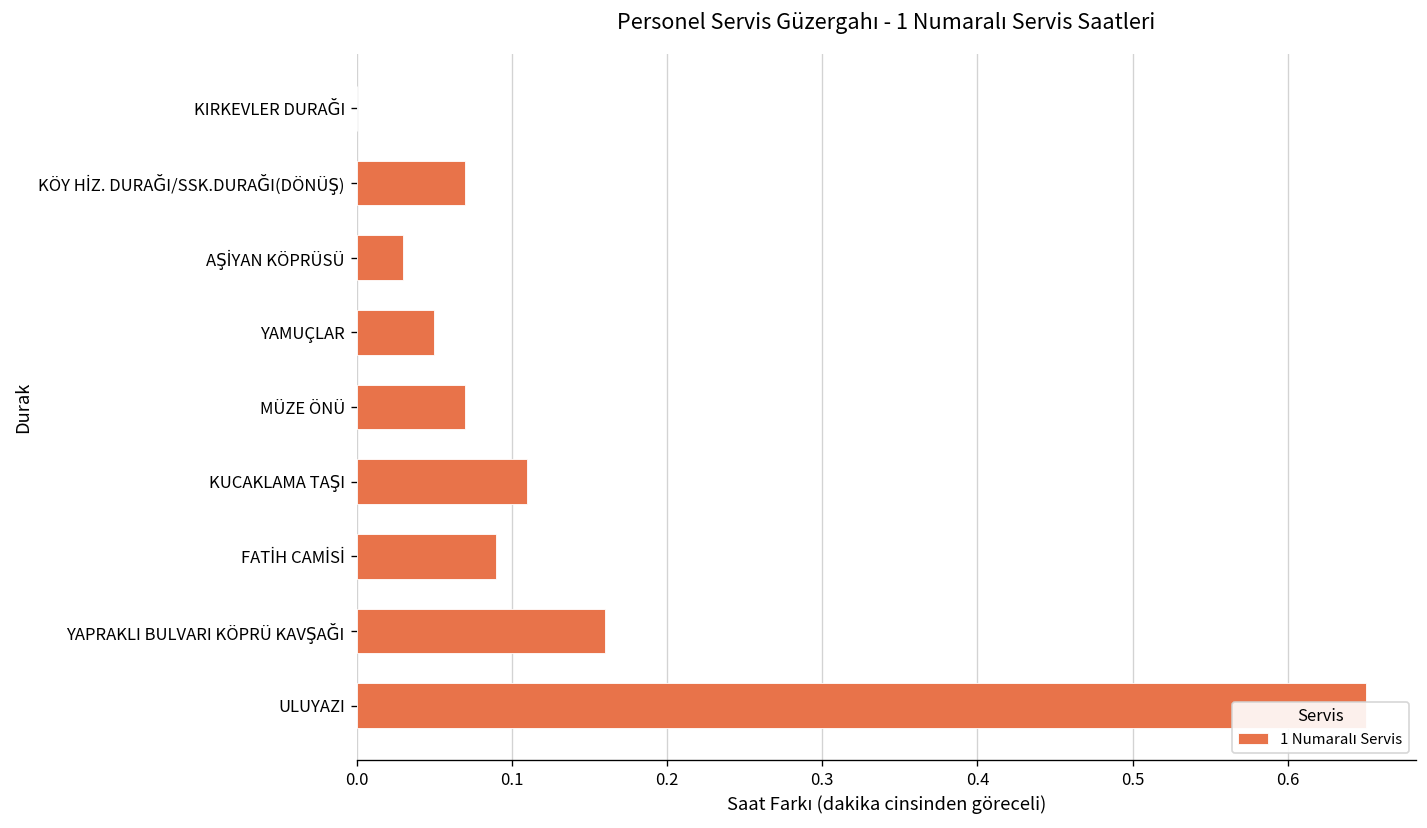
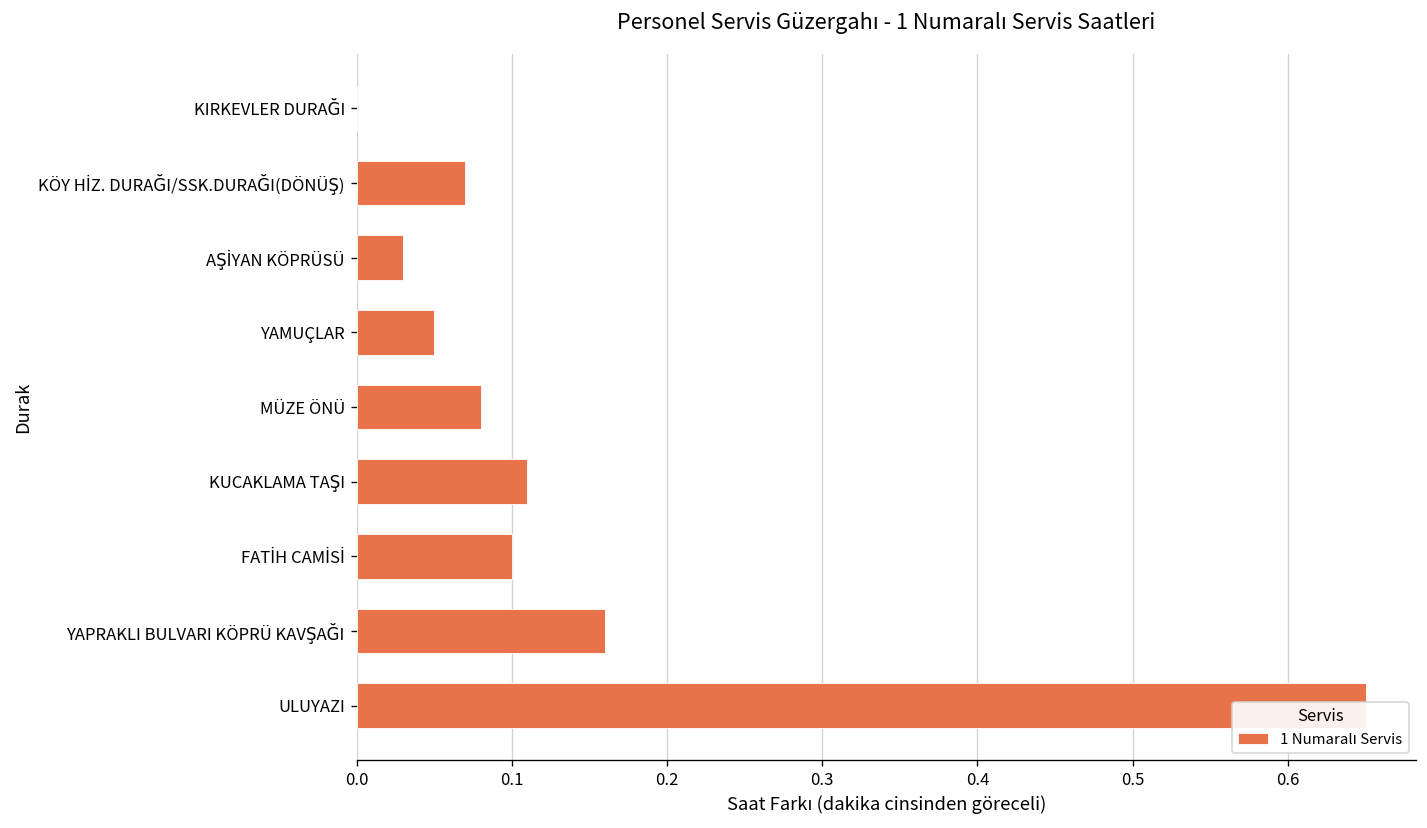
  {
    "KIRKEVLER DURAĞI": 0.000,
    "KÖY HİZ. DURAĞI/SSK.DURAĞI(DÖNÜŞ)": 0.070,
    "AŞİYAN KÖPRÜSÜ": 0.030,
    "YAMUÇLAR": 0.050,
-   "MÜZE ÖNÜ": 0.070,
+   "MÜZE ÖNÜ": 0.080,
    "KUCAKLAMA TAŞI": 0.110,
-   "FATİH CAMİSİ": 0.090,
+   "FATİH CAMİSİ": 0.100,
    "YAPRAKLI BULVARI KÖPRÜ KAVŞAĞI": 0.160
  }
